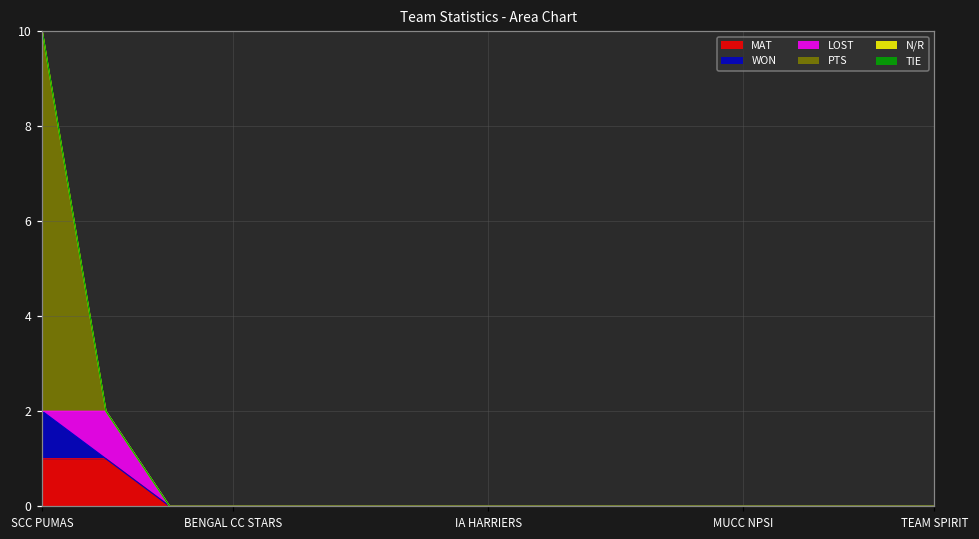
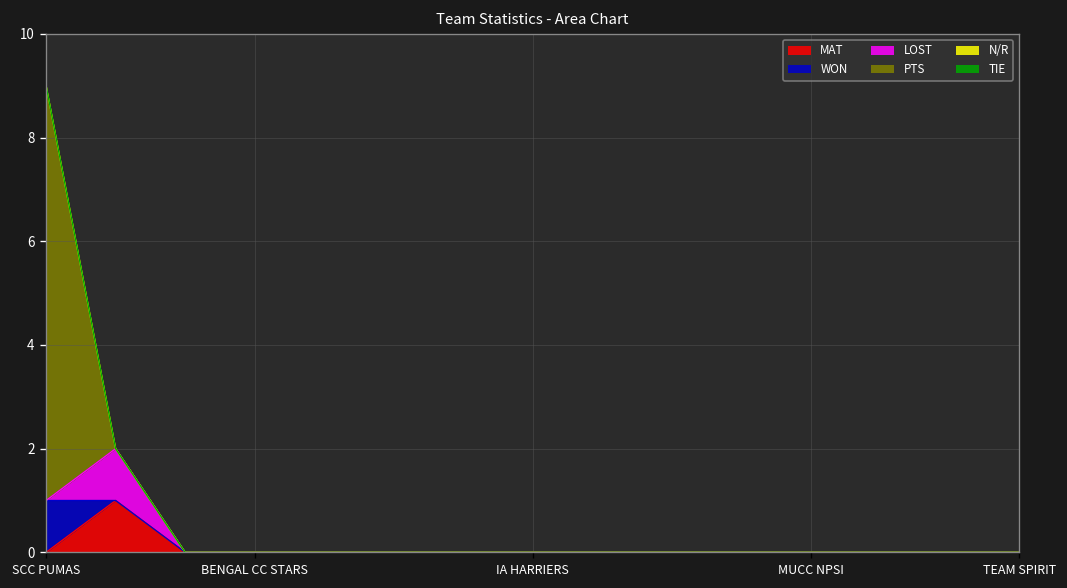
  {
    "MAT": {
-     "SCC PUMAS": 1
+     "SCC PUMAS": 0
    }
  }
